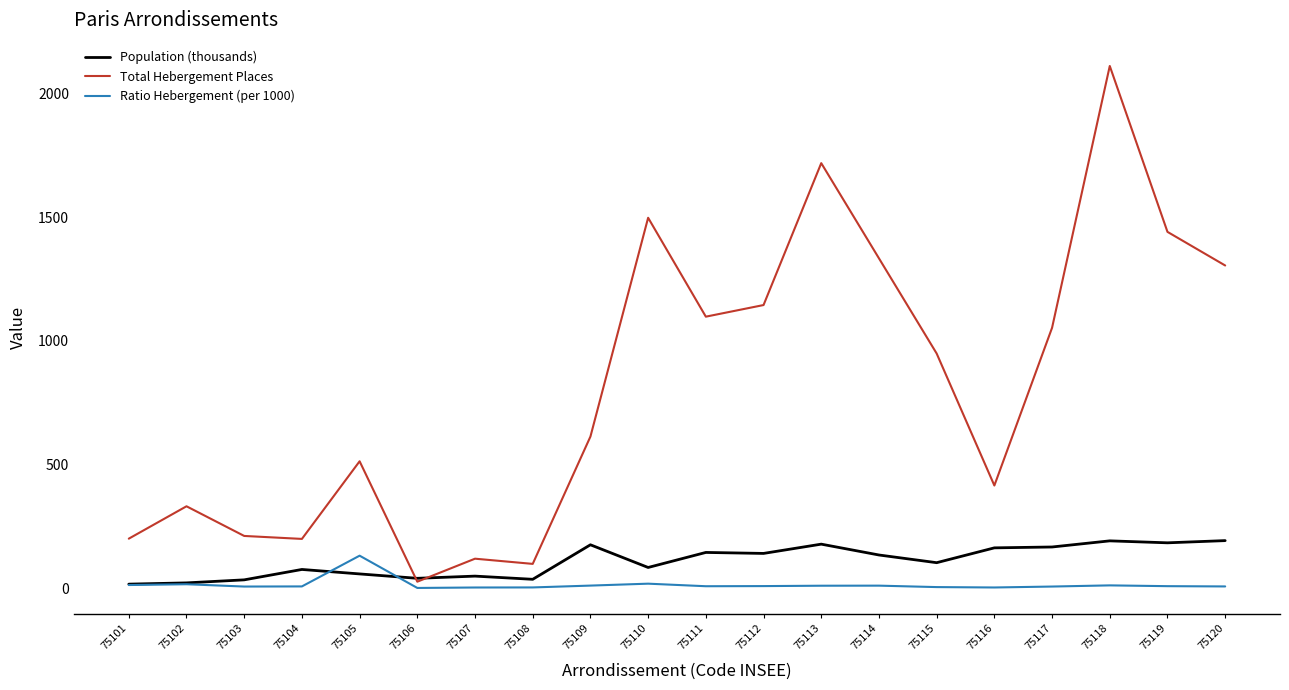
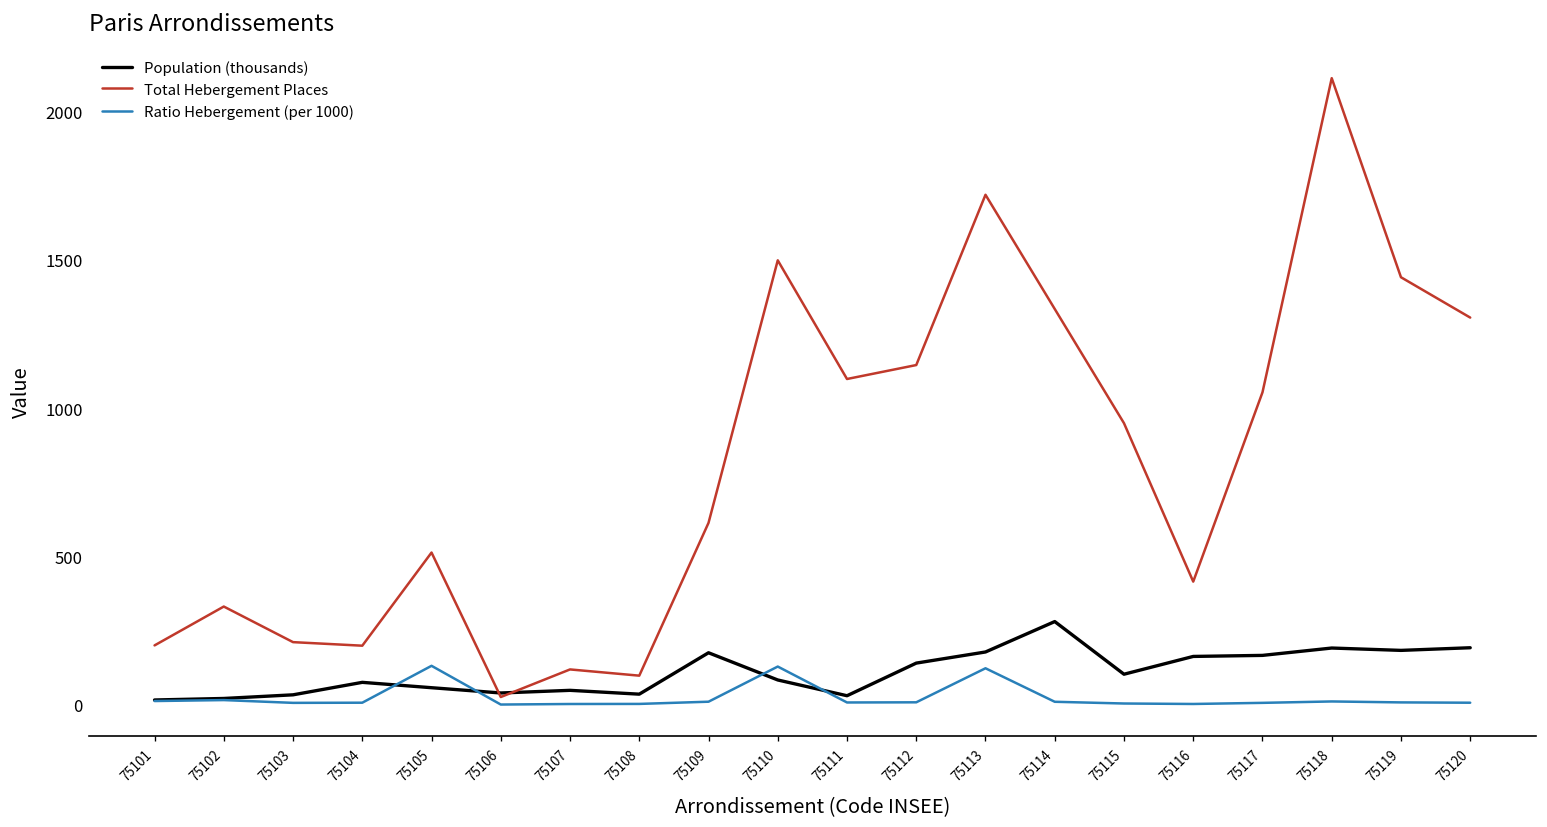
  {
    "Population (thousands)": {
      "75103": 30,
      "75104": 80,
      "75105": 60,
      "75106": 40,
      "75107": 50,
      "75108": 40,
      "75109": 180,
      "75110": 80,
-     "75111": 140,
+     "75111": 30,
      "75112": 140,
      "75113": 180,
-     "75114": 130,
+     "75114": 280,
      "75115": 100,
      "75116": 160,
      "75117": 170,
      "75118": 190,
      "75119": 180,
      "75120": 190
    },
    "Total Hebergement Places": {
      "75101": 200,
      "75102": 330,
      "75103": 210,
      "75104": 200,
      "75105": 510,
      "75106": 30,
      "75107": 120,
      "75108": 100,
      "75109": 610,
      "75110": 1500,
      "75111": 1100,
      "75112": 1150,
      "75113": 1720,
      "75114": 1330,
      "75115": 950,
      "75116": 420,
      "75117": 1050,
      "75118": 2110,
      "75119": 1440,
      "75120": 1310
    },
    "Ratio Hebergement (per 1000)": {
      "75103": 10,
      "75104": 10,
      "75105": 130,
      "75106": 0,
      "75107": 0,
      "75108": 0,
      "75109": 10,
-     "75110": 20,
+     "75110": 130,
      "75111": 10,
      "75112": 10,
-     "75113": 10,
+     "75113": 120,
      "75114": 10,
      "75115": 0,
      "75116": 0,
      "75117": 10,
      "75118": 10,
      "75119": 10,
      "75120": 10
    }
  }
